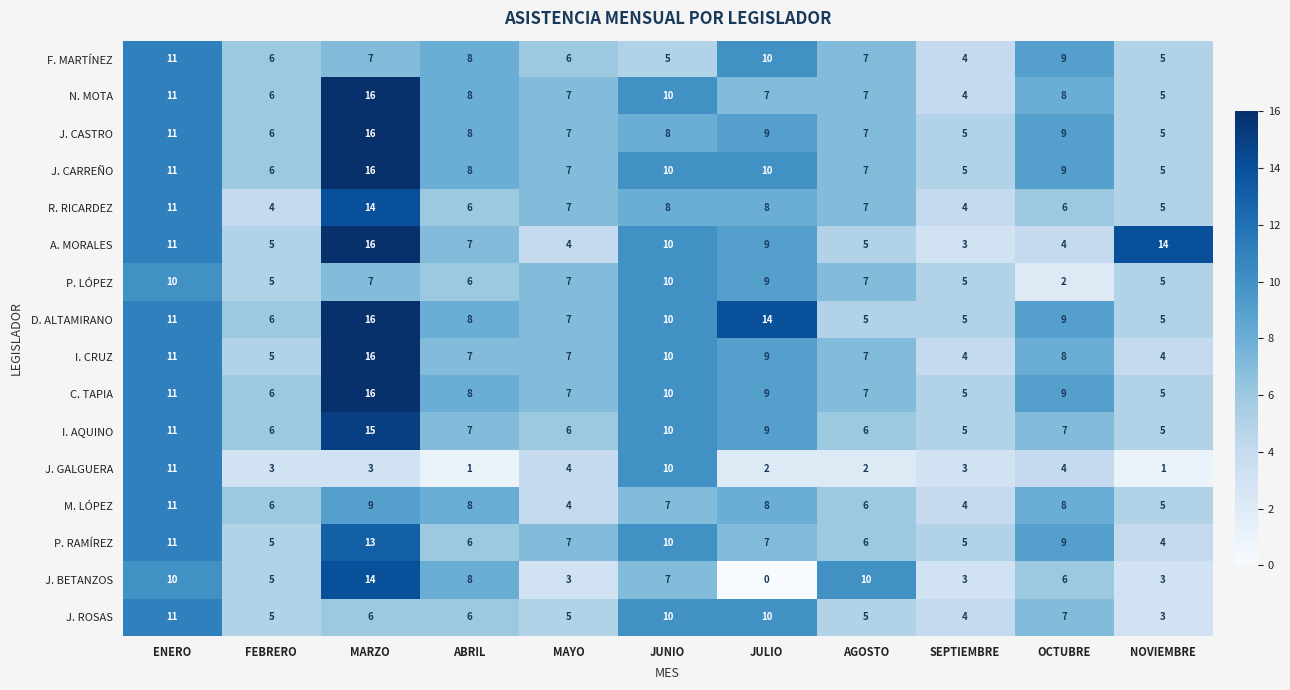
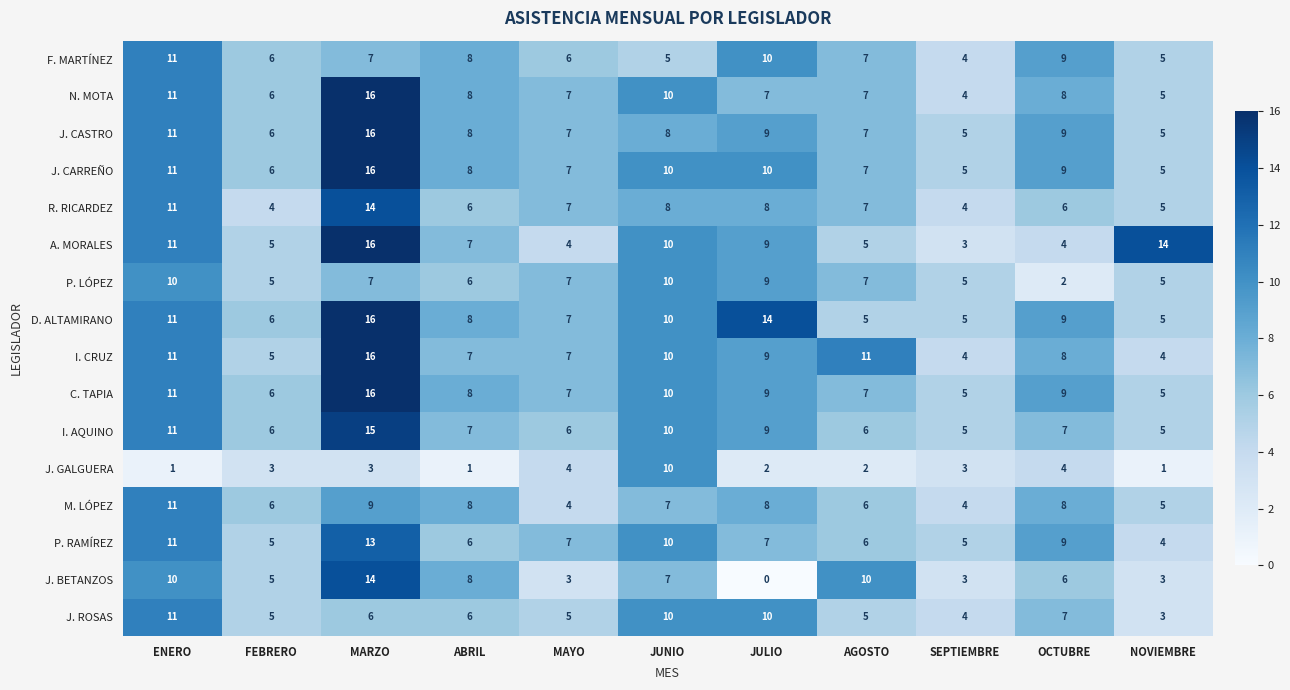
  {
    "F. MARTÍNEZ": {
      "ENERO": 11,
      "FEBRERO": 6,
      "MARZO": 7,
      "ABRIL": 8,
      "MAYO": 6,
      "JUNIO": 5,
      "JULIO": 10,
      "AGOSTO": 7,
      "SEPTIEMBRE": 4,
      "OCTUBRE": 9,
      "NOVIEMBRE": 5
    },
    "N. MOTA": {
      "ENERO": 11,
      "FEBRERO": 6,
      "MARZO": 16,
      "ABRIL": 8,
      "MAYO": 7,
      "JUNIO": 10,
      "JULIO": 7,
      "AGOSTO": 7,
      "SEPTIEMBRE": 4,
      "OCTUBRE": 8,
      "NOVIEMBRE": 5
    },
    "J. CASTRO": {
      "ENERO": 11,
      "FEBRERO": 6,
      "MARZO": 16,
      "ABRIL": 8,
      "MAYO": 7,
      "JUNIO": 8,
      "JULIO": 9,
      "AGOSTO": 7,
      "SEPTIEMBRE": 5,
      "OCTUBRE": 9,
      "NOVIEMBRE": 5
    },
    "J. CARREÑO": {
      "ENERO": 11,
      "FEBRERO": 6,
      "MARZO": 16,
      "ABRIL": 8,
      "MAYO": 7,
      "JUNIO": 10,
      "JULIO": 10,
      "AGOSTO": 7,
      "SEPTIEMBRE": 5,
      "OCTUBRE": 9,
      "NOVIEMBRE": 5
    },
    "R. RICARDEZ": {
      "ENERO": 11,
      "FEBRERO": 4,
      "MARZO": 14,
      "ABRIL": 6,
      "MAYO": 7,
      "JUNIO": 8,
      "JULIO": 8,
      "AGOSTO": 7,
      "SEPTIEMBRE": 4,
      "OCTUBRE": 6,
      "NOVIEMBRE": 5
    },
    "A. MORALES": {
      "ENERO": 11,
      "FEBRERO": 5,
      "MARZO": 16,
      "ABRIL": 7,
      "MAYO": 4,
      "JUNIO": 10,
      "JULIO": 9,
      "AGOSTO": 5,
      "SEPTIEMBRE": 3,
      "OCTUBRE": 4,
      "NOVIEMBRE": 14
    },
    "P. LÓPEZ": {
      "ENERO": 10,
      "FEBRERO": 5,
      "MARZO": 7,
      "ABRIL": 6,
      "MAYO": 7,
      "JUNIO": 10,
      "JULIO": 9,
      "AGOSTO": 7,
      "SEPTIEMBRE": 5,
      "OCTUBRE": 2,
      "NOVIEMBRE": 5
    },
    "D. ALTAMIRANO": {
      "ENERO": 11,
      "FEBRERO": 6,
      "MARZO": 16,
      "ABRIL": 8,
      "MAYO": 7,
      "JUNIO": 10,
      "JULIO": 14,
      "AGOSTO": 5,
      "SEPTIEMBRE": 5,
      "OCTUBRE": 9,
      "NOVIEMBRE": 5
    },
    "I. CRUZ": {
      "ENERO": 11,
      "FEBRERO": 5,
      "MARZO": 16,
      "ABRIL": 7,
      "MAYO": 7,
      "JUNIO": 10,
      "JULIO": 9,
-     "AGOSTO": 7,
+     "AGOSTO": 11,
      "SEPTIEMBRE": 4,
      "OCTUBRE": 8,
      "NOVIEMBRE": 4
    },
    "C. TAPIA": {
      "ENERO": 11,
      "FEBRERO": 6,
      "MARZO": 16,
      "ABRIL": 8,
      "MAYO": 7,
      "JUNIO": 10,
      "JULIO": 9,
      "AGOSTO": 7,
      "SEPTIEMBRE": 5,
      "OCTUBRE": 9,
      "NOVIEMBRE": 5
    },
    "I. AQUINO": {
      "ENERO": 11,
      "FEBRERO": 6,
      "MARZO": 15,
      "ABRIL": 7,
      "MAYO": 6,
      "JUNIO": 10,
      "JULIO": 9,
      "AGOSTO": 6,
      "SEPTIEMBRE": 5,
      "OCTUBRE": 7,
      "NOVIEMBRE": 5
    },
    "J. GALGUERA": {
-     "ENERO": 11,
+     "ENERO": 1,
      "FEBRERO": 3,
      "MARZO": 3,
      "ABRIL": 1,
      "MAYO": 4,
      "JUNIO": 10,
      "JULIO": 2,
      "AGOSTO": 2,
      "SEPTIEMBRE": 3,
      "OCTUBRE": 4,
      "NOVIEMBRE": 1
    },
    "M. LÓPEZ": {
      "ENERO": 11,
      "FEBRERO": 6,
      "MARZO": 9,
      "ABRIL": 8,
      "MAYO": 4,
      "JUNIO": 7,
      "JULIO": 8,
      "AGOSTO": 6,
      "SEPTIEMBRE": 4,
      "OCTUBRE": 8,
      "NOVIEMBRE": 5
    },
    "P. RAMÍREZ": {
      "ENERO": 11,
      "FEBRERO": 5,
      "MARZO": 13,
      "ABRIL": 6,
      "MAYO": 7,
      "JUNIO": 10,
      "JULIO": 7,
      "AGOSTO": 6,
      "SEPTIEMBRE": 5,
      "OCTUBRE": 9,
      "NOVIEMBRE": 4
    },
    "J. BETANZOS": {
      "ENERO": 10,
      "FEBRERO": 5,
      "MARZO": 14,
      "ABRIL": 8,
      "MAYO": 3,
      "JUNIO": 7,
      "JULIO": 0,
      "AGOSTO": 10,
      "SEPTIEMBRE": 3,
      "OCTUBRE": 6,
      "NOVIEMBRE": 3
    },
    "J. ROSAS": {
      "ENERO": 11,
      "FEBRERO": 5,
      "MARZO": 6,
      "ABRIL": 6,
      "MAYO": 5,
      "JUNIO": 10,
      "JULIO": 10,
      "AGOSTO": 5,
      "SEPTIEMBRE": 4,
      "OCTUBRE": 7,
      "NOVIEMBRE": 3
    }
  }
